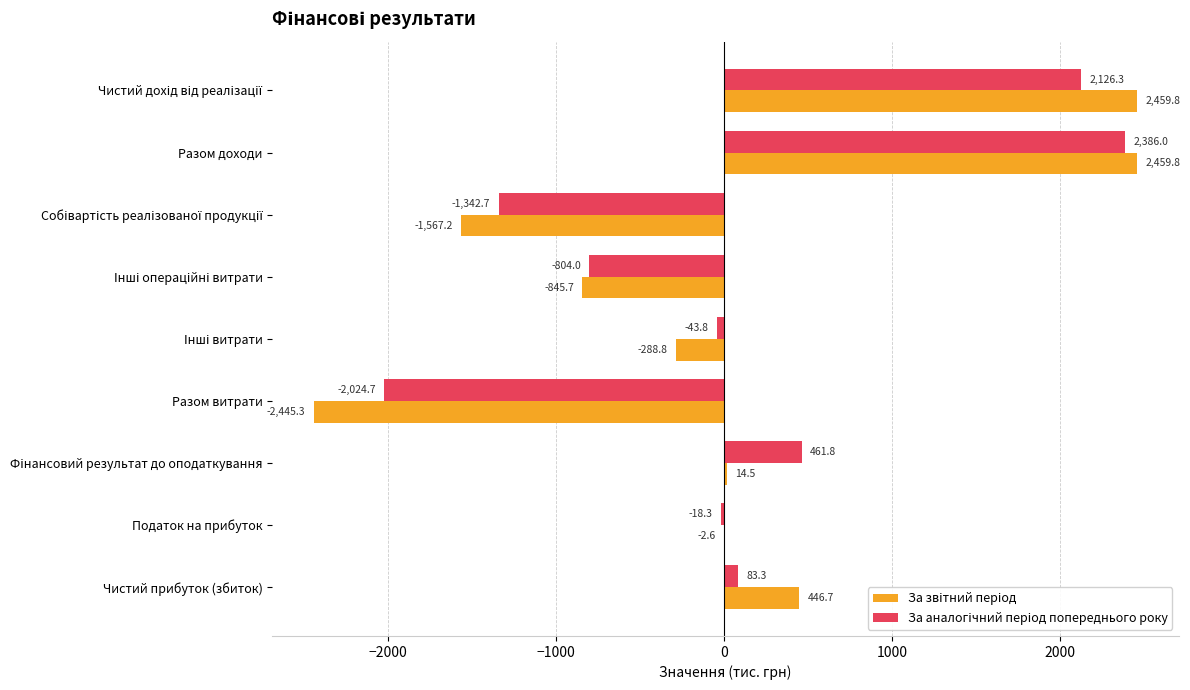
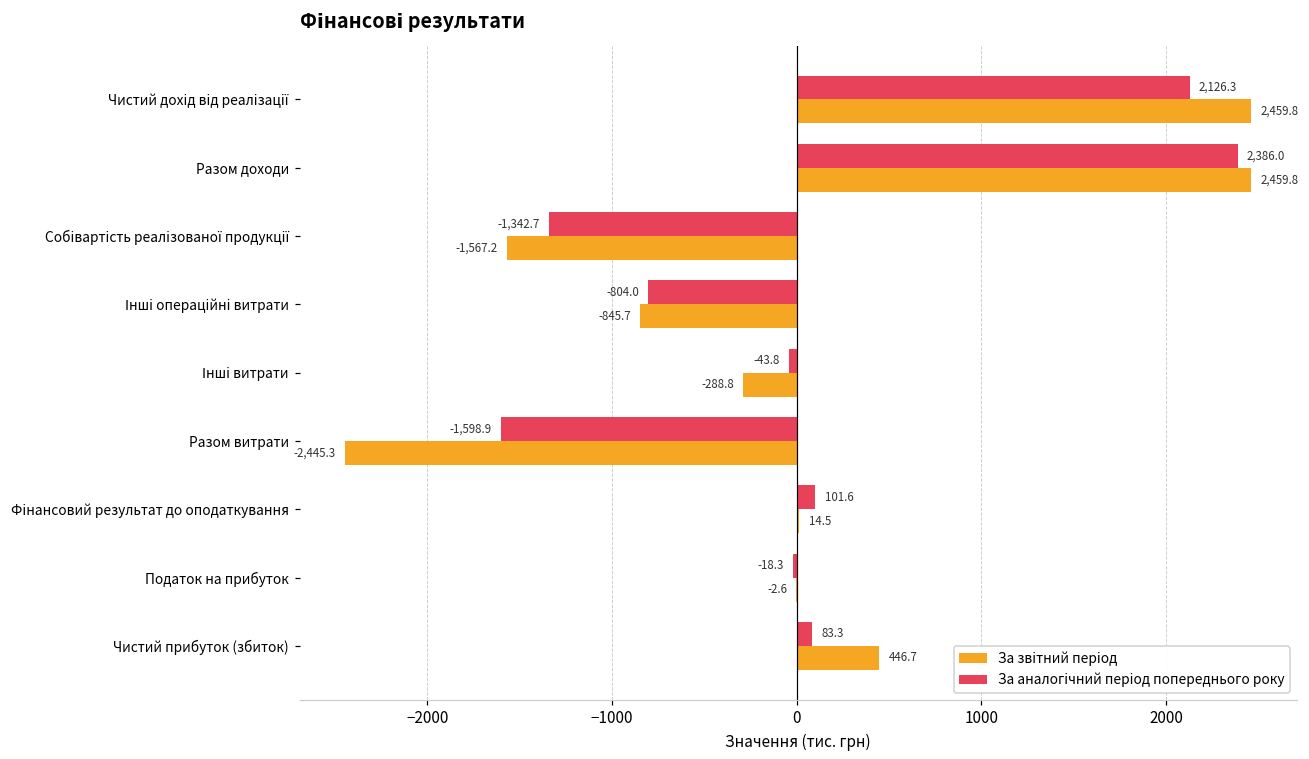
  {
    "За звітний період": {
      "Чистий дохід від реалізації": "2,459.8",
      "Разом доходи": "2,459.8",
      "Собівартість реалізованої продукції": "-1,567.2",
      "Інші операційні витрати": "-845.7",
      "Інші витрати": "-288.8",
      "Разом витрати": "-2,445.3",
      "Фінансовий результат до оподаткування": "14.5",
      "Податок на прибуток": "-2.6",
      "Чистий прибуток (збиток)": "446.7"
    },
    "За аналогічний період попереднього року": {
      "Чистий дохід від реалізації": "2,126.3",
      "Разом доходи": "2,386.0",
      "Собівартість реалізованої продукції": "-1,342.7",
      "Інші операційні витрати": "-804.0",
      "Інші витрати": "-43.8",
-     "Разом витрати": "-2,024.7",
-     "Фінансовий результат до оподаткування": "461.8",
+     "Разом витрати": "-1,598.9",
+     "Фінансовий результат до оподаткування": "101.6",
      "Податок на прибуток": "-18.3",
      "Чистий прибуток (збиток)": "83.3"
    }
  }
